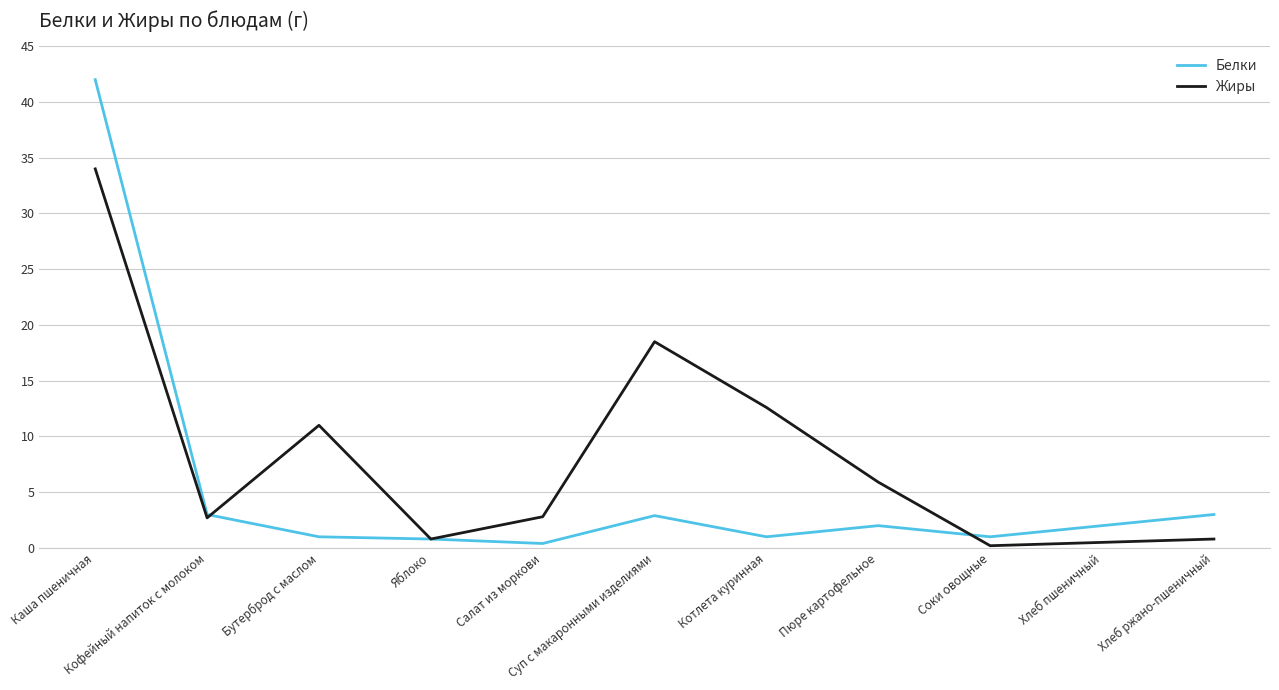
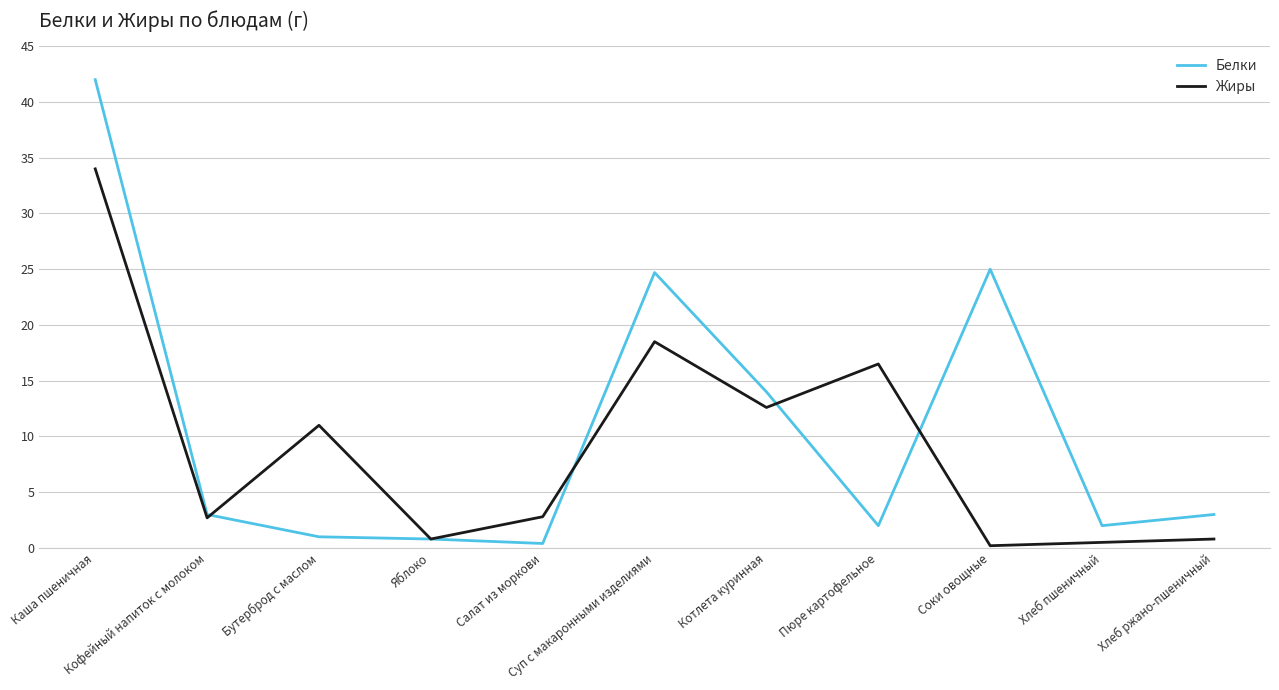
  {
    "Белки": {
      "Каша пшеничная": 42.0,
      "Кофейный напиток с молоком": 3.0,
      "Бутерброд с маслом": 1.0,
      "Салат из моркови": 0.4,
-     "Суп с макаронными изделиями": 2.9,
-     "Котлета куринная": 1,
+     "Суп с макаронными изделиями": 24.7,
+     "Котлета куринная": 14,
      "Пюре картофельное": 2.0,
-     "Соки овощные": 1,
+     "Соки овощные": 25,
      "Хлеб пшеничный": 2.0,
      "Хлеб ржано-пшеничный": 3.0
    },
    "Жиры": {
      "Каша пшеничная": 34.0,
      "Кофейный напиток с молоком": 2.7,
      "Бутерброд с маслом": 11.0,
      "Салат из моркови": 2.8,
      "Суп с макаронными изделиями": 18.5,
      "Котлета куринная": 12.6,
-     "Пюре картофельное": 5.9,
+     "Пюре картофельное": 16.5,
      "Соки овощные": 0.2,
      "Хлеб пшеничный": 0.5,
      "Хлеб ржано-пшеничный": 0.8
    }
  }
